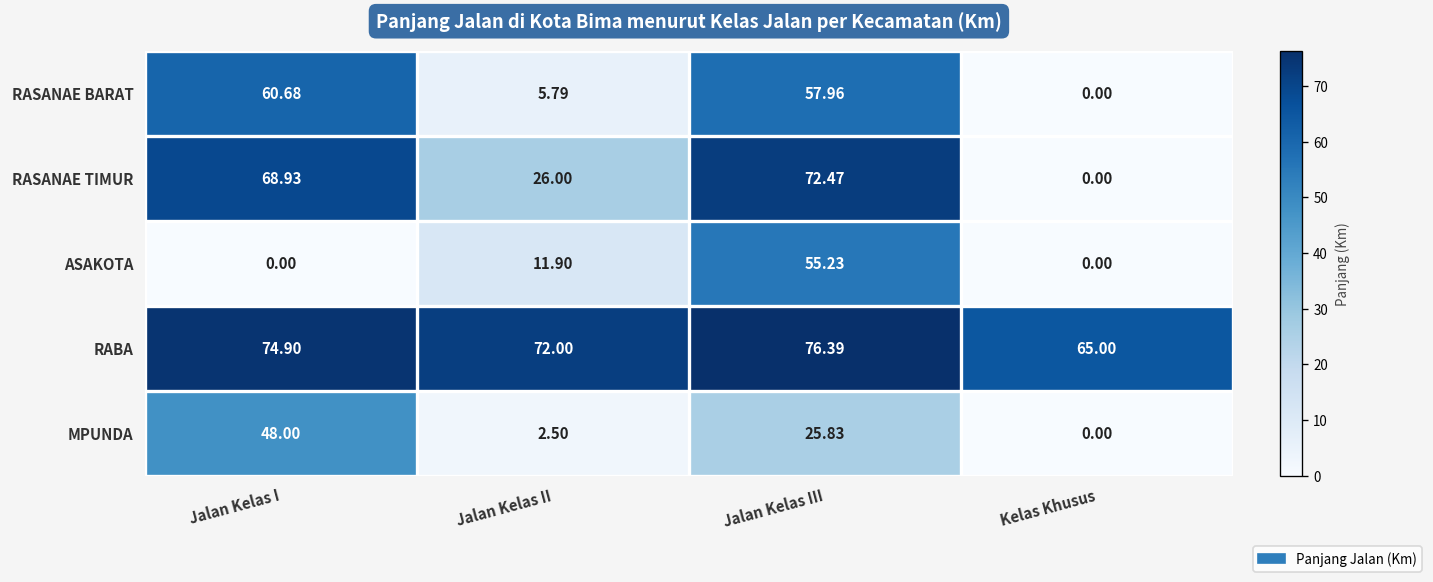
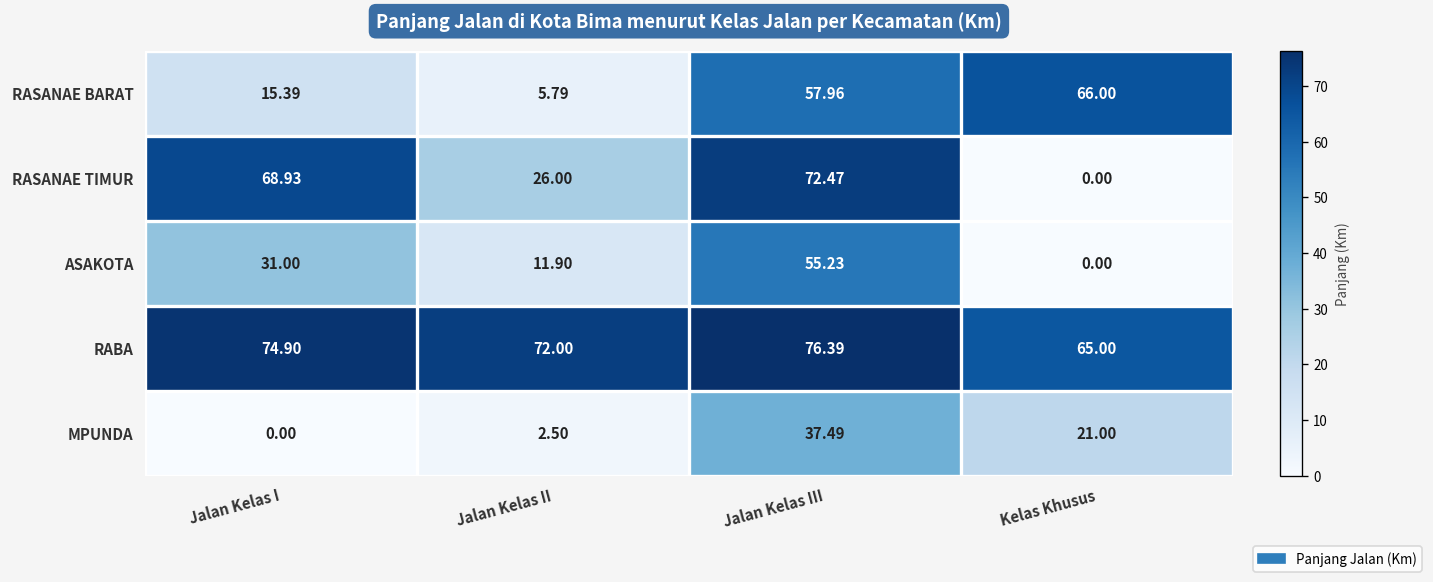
  {
    "RASANAE BARAT": {
-     "Jalan Kelas I": 60.68,
+     "Jalan Kelas I": 15.39,
      "Jalan Kelas II": 5.79,
      "Jalan Kelas III": 57.96,
-     "Kelas Khusus": 0.00
+     "Kelas Khusus": 66.00
    },
    "RASANAE TIMUR": {
      "Jalan Kelas I": 68.93,
      "Jalan Kelas II": 26.00,
      "Jalan Kelas III": 72.47,
      "Kelas Khusus": 0.00
    },
    "ASAKOTA": {
-     "Jalan Kelas I": 0.00,
+     "Jalan Kelas I": 31.00,
      "Jalan Kelas II": 11.90,
      "Jalan Kelas III": 55.23,
      "Kelas Khusus": 0.00
    },
    "RABA": {
      "Jalan Kelas I": 74.90,
      "Jalan Kelas II": 72.00,
      "Jalan Kelas III": 76.39,
      "Kelas Khusus": 65.00
    },
    "MPUNDA": {
-     "Jalan Kelas I": 48.00,
+     "Jalan Kelas I": 0.00,
      "Jalan Kelas II": 2.50,
-     "Jalan Kelas III": 25.83,
-     "Kelas Khusus": 0.00
+     "Jalan Kelas III": 37.49,
+     "Kelas Khusus": 21.00
    }
  }
